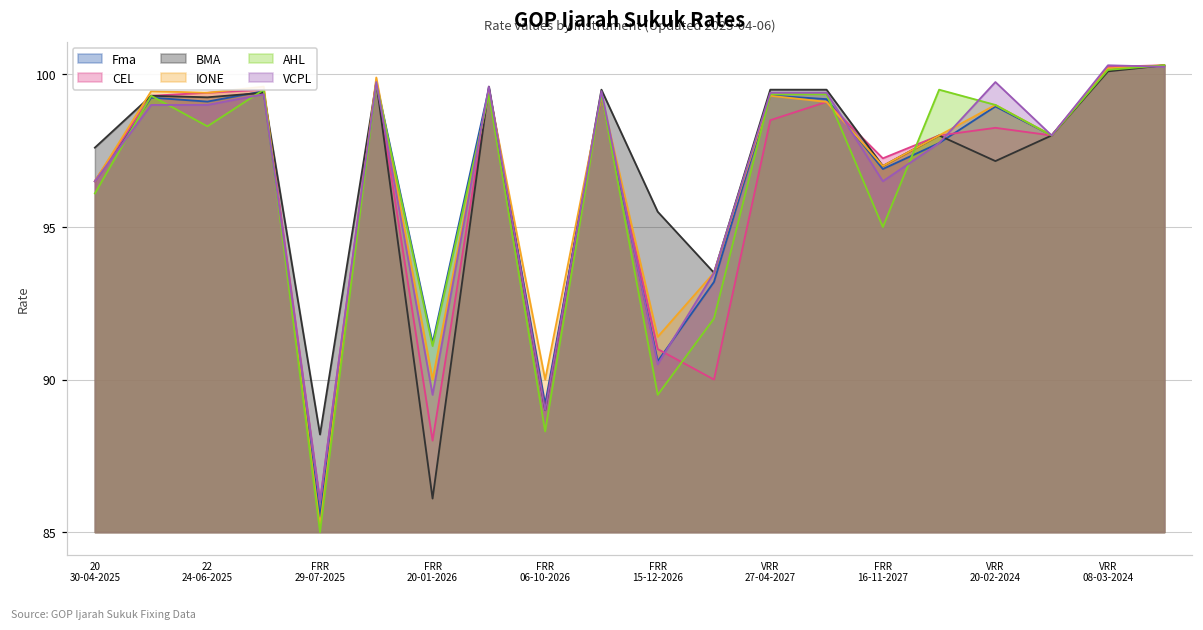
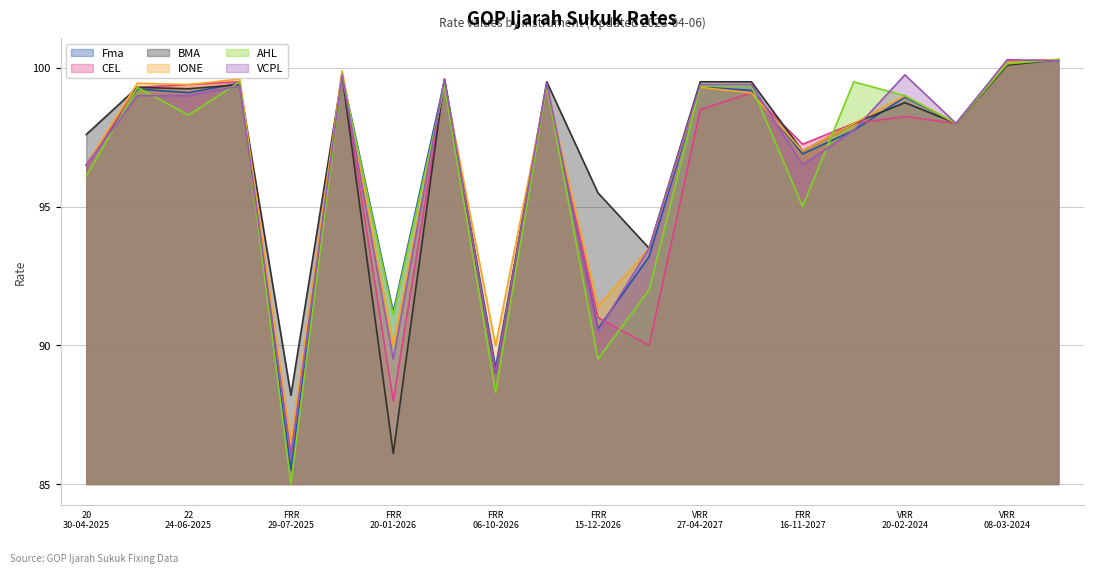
  {
    "Fma": {
      "22 24-06-2025": 99.1,
      "FRR 29-07-2025": 85.5,
      "FRR 20-01-2026": 91.2,
      "FRR 06-10-2026": 89.2,
      "FRR 15-12-2026": 90.6,
      "FRR 16-11-2027": 96.9
    },
    "BMA": {
      "20 30-04-2025": 97.6,
      "22 24-06-2025": 99.3,
      "FRR 29-07-2025": 88.2,
      "FRR 20-01-2026": 86.1,
      "FRR 15-12-2026": 95.5,
      "VRR 27-04-2027": 99.5,
-     "VRR 20-02-2024": 97.2
+     "VRR 20-02-2024": 98.8
    },
    "IONE": {
-     "FRR 29-07-2025": 85.2,
+     "FRR 29-07-2025": 86.5,
      "FRR 20-01-2026": 90.0,
      "FRR 06-10-2026": 90.0,
      "FRR 15-12-2026": 91.4
    },
    "AHL": {
      "20 30-04-2025": 96.1,
      "22 24-06-2025": 98.3,
      "FRR 29-07-2025": 85.0,
      "FRR 20-01-2026": 91.1,
      "FRR 06-10-2026": 88.3,
      "FRR 15-12-2026": 89.5,
      "FRR 16-11-2027": 95.0
    }
  }
